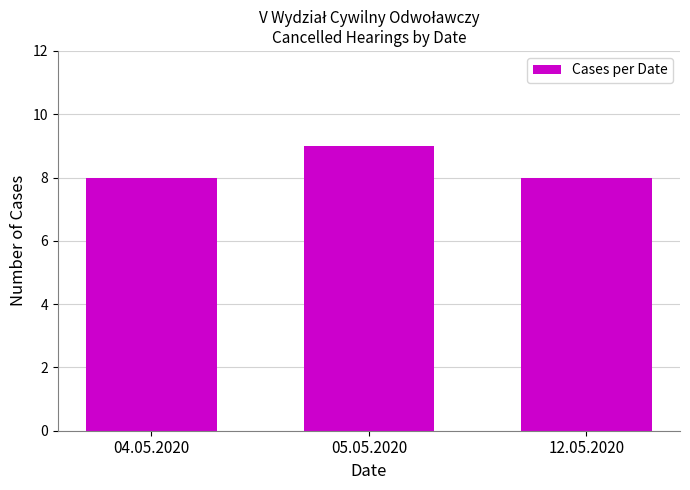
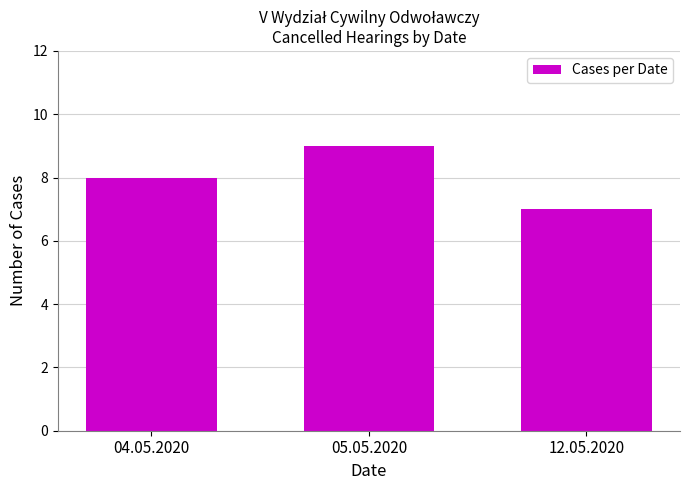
  {
    "04.05.2020": 8,
    "05.05.2020": 9,
-   "12.05.2020": 8
+   "12.05.2020": 7
  }
